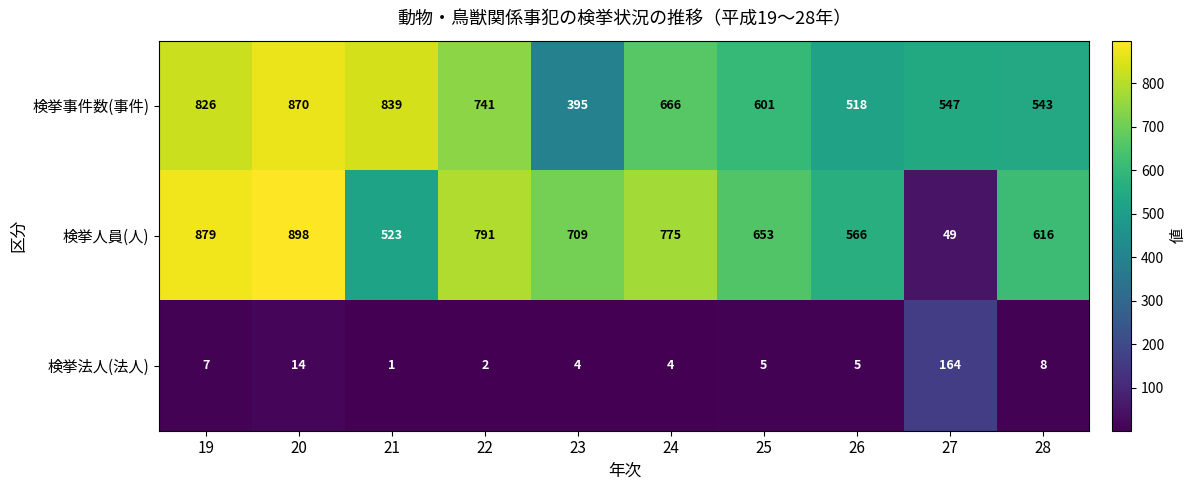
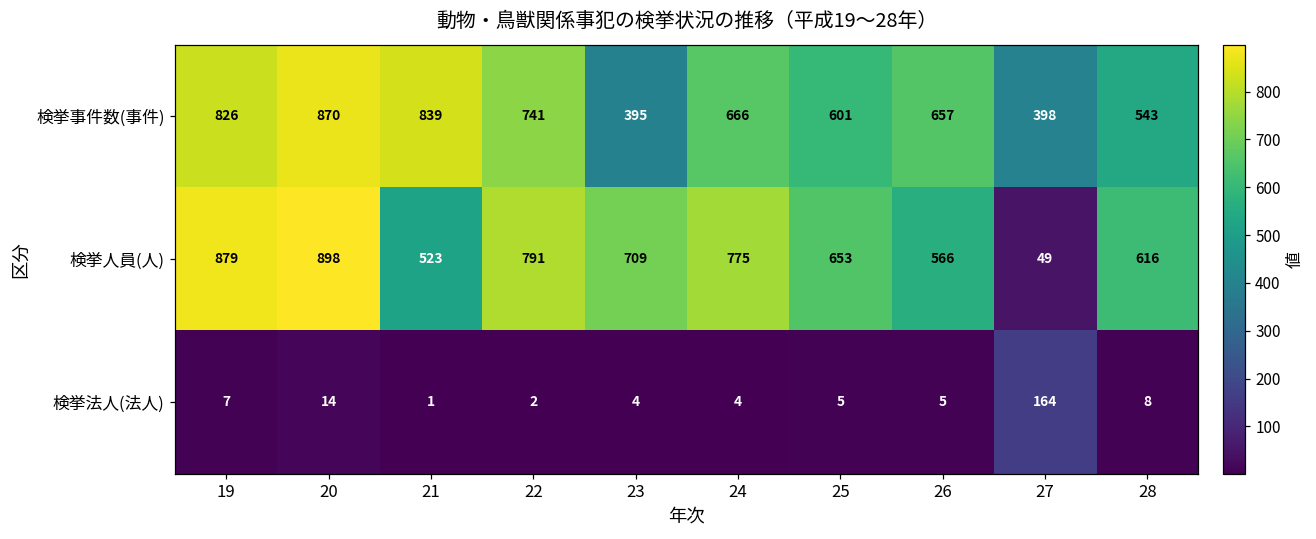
  {
    "検挙事件数(事件)": {
      "19": 826,
      "20": 870,
      "21": 839,
      "22": 741,
      "23": 395,
      "24": 666,
      "25": 601,
-     "26": 518,
-     "27": 547,
+     "26": 657,
+     "27": 398,
      "28": 543
    },
    "検挙人員(人)": {
      "19": 879,
      "20": 898,
      "21": 523,
      "22": 791,
      "23": 709,
      "24": 775,
      "25": 653,
      "26": 566,
      "27": 49,
      "28": 616
    },
    "検挙法人(法人)": {
      "19": 7,
      "20": 14,
      "21": 1,
      "22": 2,
      "23": 4,
      "24": 4,
      "25": 5,
      "26": 5,
      "27": 164,
      "28": 8
    }
  }
